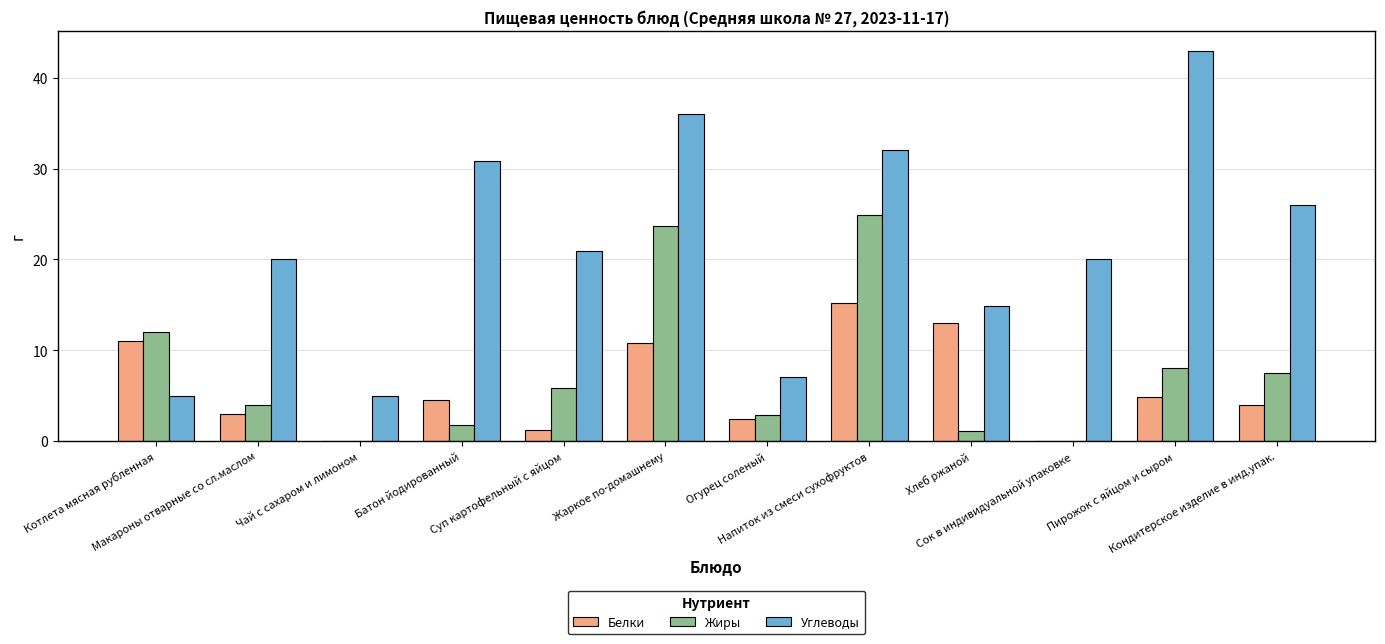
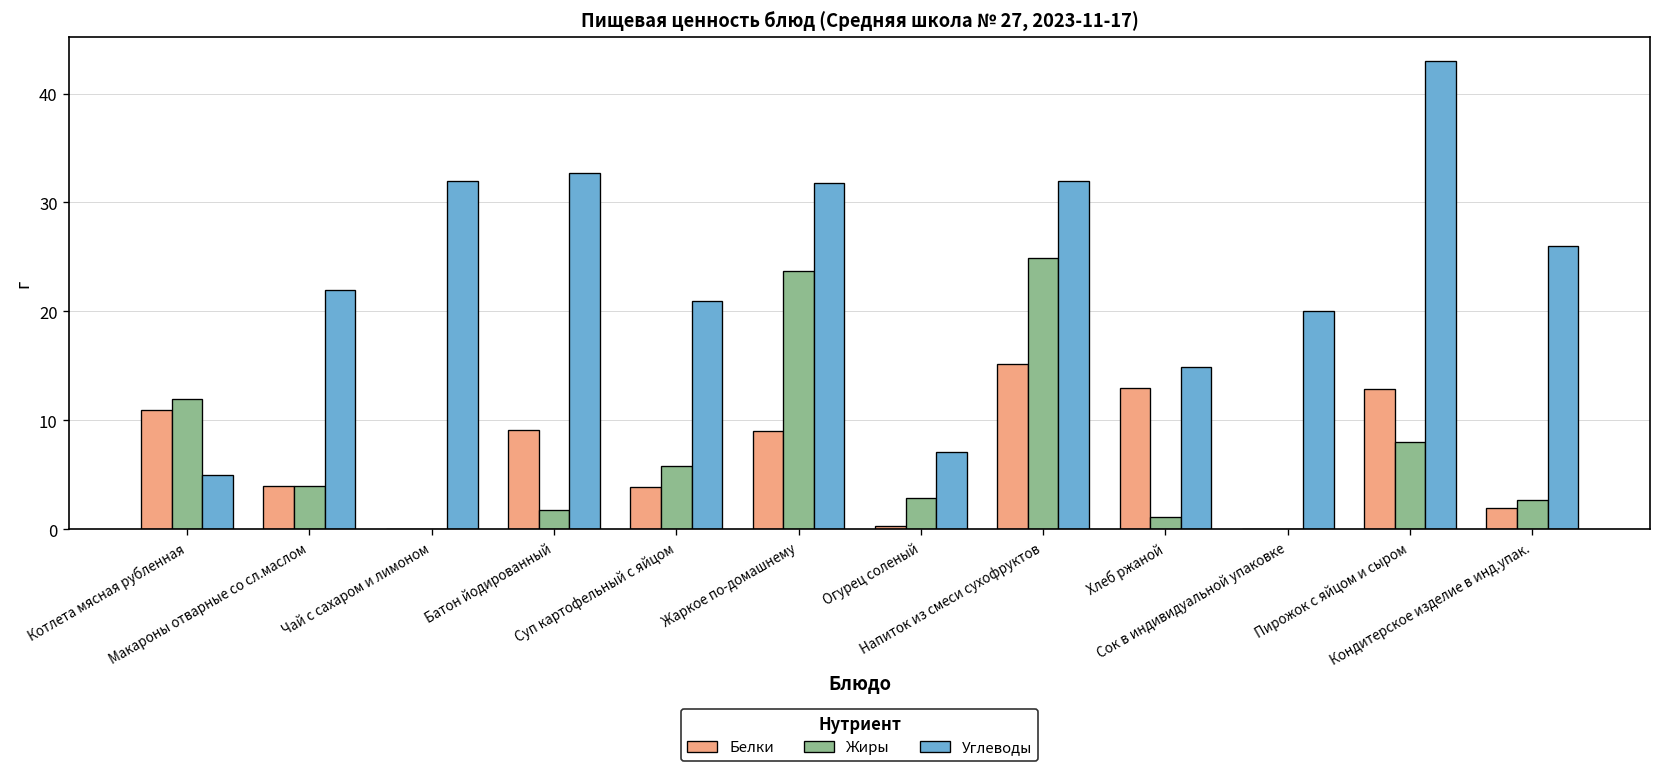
  {
    "Белки": {
      "Котлета мясная рубленная": 11,
-     "Макароны отварные со сл.маслом": 3,
+     "Макароны отварные со сл.маслом": 4,
      "Чай с сахаром и лимоном": 0,
-     "Батон йодированный": 5,
-     "Суп картофельный с яйцом": 1,
-     "Жаркое по-домашнему": 11,
-     "Огурец соленый": 2,
+     "Батон йодированный": 9,
+     "Суп картофельный с яйцом": 4,
+     "Жаркое по-домашнему": 9,
+     "Огурец соленый": 0,
      "Напиток из смеси сухофруктов": 15,
      "Хлеб ржаной": 13,
      "Сок в индивидуальной упаковке": 0,
-     "Пирожок с яйцом и сыром": 5,
-     "Кондитерское изделие в инд.упак.": 4
+     "Пирожок с яйцом и сыром": 13,
+     "Кондитерское изделие в инд.упак.": 2
    },
    "Жиры": {
      "Котлета мясная рубленная": 12,
      "Макароны отварные со сл.маслом": 4,
      "Чай с сахаром и лимоном": 0,
      "Батон йодированный": 2,
      "Суп картофельный с яйцом": 6,
      "Жаркое по-домашнему": 24,
      "Огурец соленый": 3,
      "Напиток из смеси сухофруктов": 25,
      "Хлеб ржаной": 1,
      "Сок в индивидуальной упаковке": 0,
      "Пирожок с яйцом и сыром": 8,
-     "Кондитерское изделие в инд.упак.": 8
+     "Кондитерское изделие в инд.упак.": 3
    },
    "Углеводы": {
      "Котлета мясная рубленная": 5,
-     "Макароны отварные со сл.маслом": 20,
-     "Чай с сахаром и лимоном": 5,
-     "Батон йодированный": 31,
+     "Макароны отварные со сл.маслом": 22,
+     "Чай с сахаром и лимоном": 32,
+     "Батон йодированный": 33,
      "Суп картофельный с яйцом": 21,
-     "Жаркое по-домашнему": 36,
+     "Жаркое по-домашнему": 32,
      "Огурец соленый": 7,
      "Напиток из смеси сухофруктов": 32,
      "Хлеб ржаной": 15,
      "Сок в индивидуальной упаковке": 20,
      "Пирожок с яйцом и сыром": 43,
      "Кондитерское изделие в инд.упак.": 26
    }
  }
